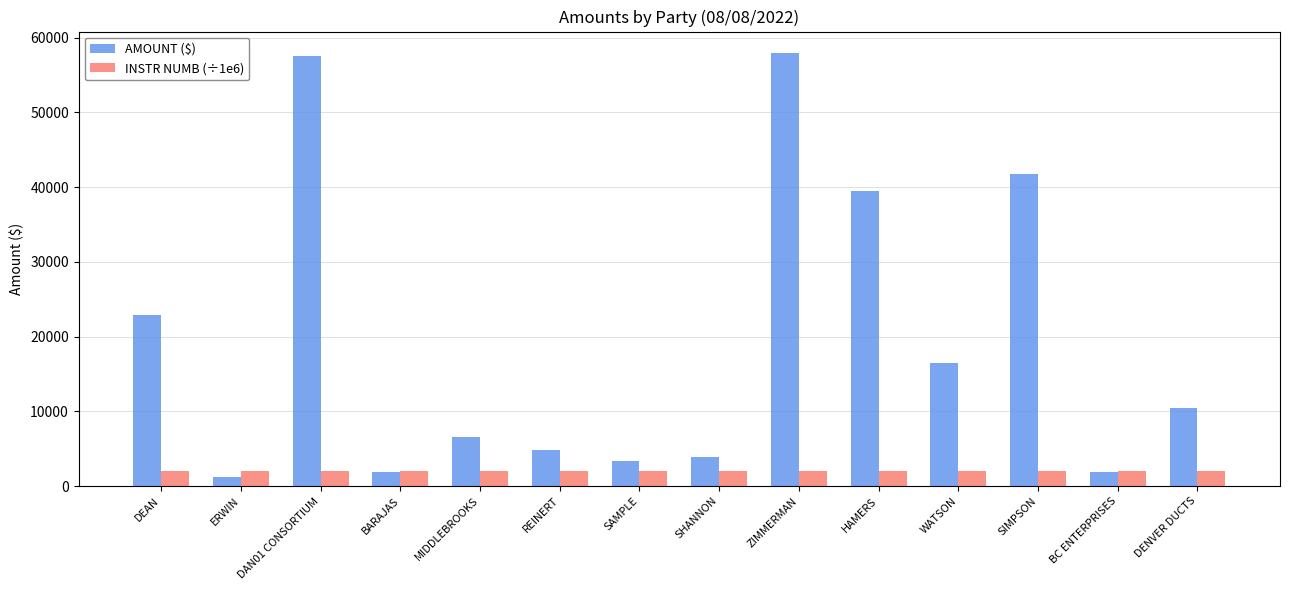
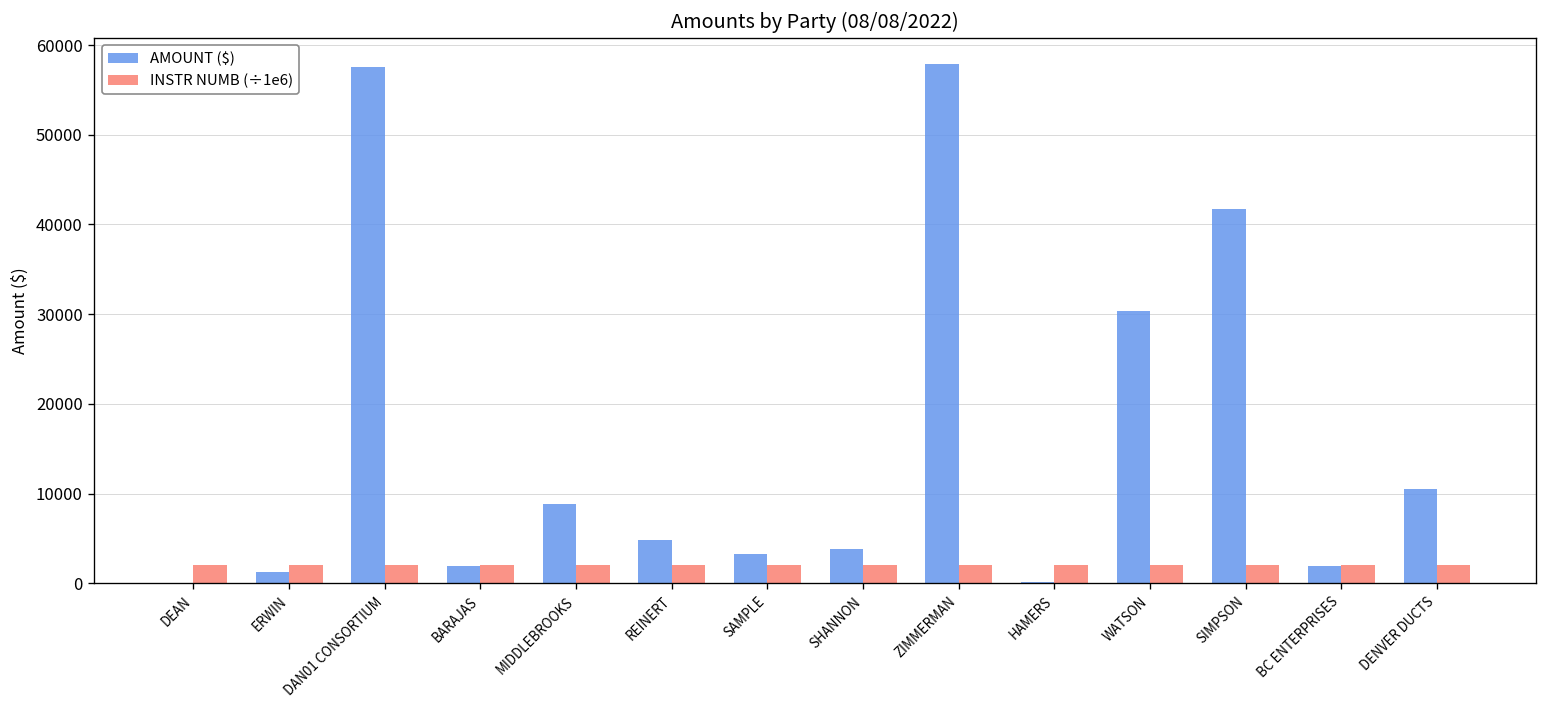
  {
    "AMOUNT ($)": {
-     "DEAN": 23000,
+     "DEAN": 0,
      "ERWIN": 1000,
      "DAN01 CONSORTIUM": 58000,
      "BARAJAS": 2000,
-     "MIDDLEBROOKS": 7000,
+     "MIDDLEBROOKS": 9000,
      "REINERT": 5000,
      "SAMPLE": 3000,
      "SHANNON": 4000,
      "ZIMMERMAN": 58000,
-     "HAMERS": 39000,
-     "WATSON": 17000,
+     "HAMERS": 0,
+     "WATSON": 30000,
      "SIMPSON": 42000,
      "BC ENTERPRISES": 2000,
      "DENVER DUCTS": 10000
    },
    "INSTR NUMB (÷1e6)": {
      "DEAN": 2000,
      "ERWIN": 2000,
      "DAN01 CONSORTIUM": 2000,
      "BARAJAS": 2000,
      "MIDDLEBROOKS": 2000,
      "REINERT": 2000,
      "SAMPLE": 2000,
      "SHANNON": 2000,
      "ZIMMERMAN": 2000,
      "HAMERS": 2000,
      "WATSON": 2000,
      "SIMPSON": 2000,
      "BC ENTERPRISES": 2000,
      "DENVER DUCTS": 2000
    }
  }
